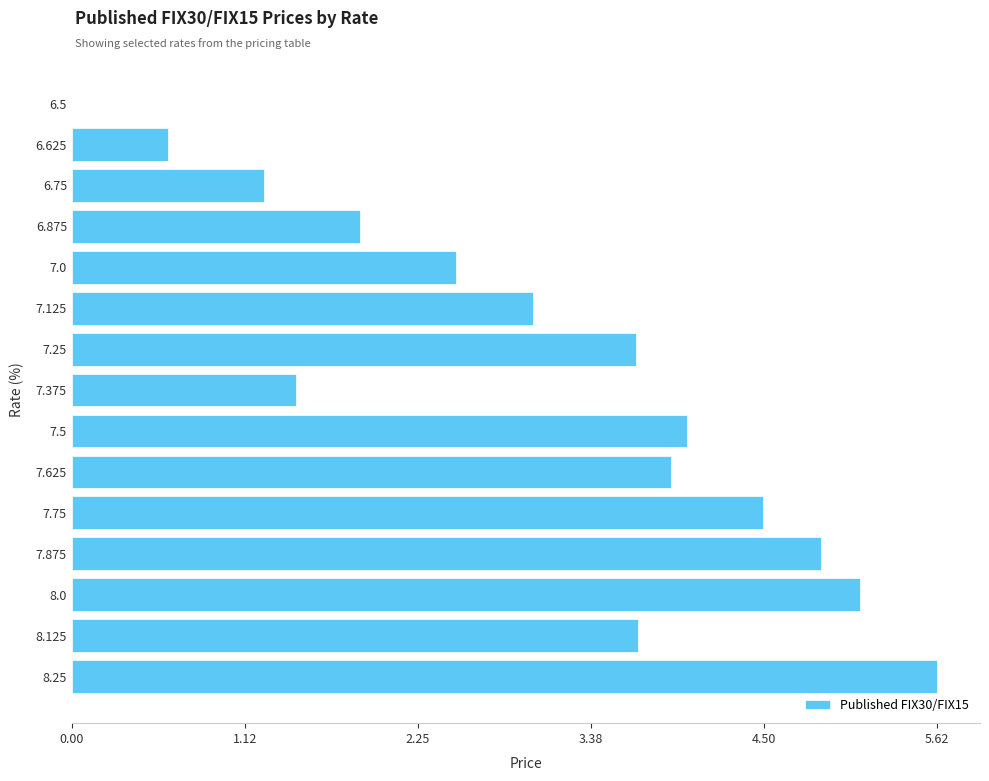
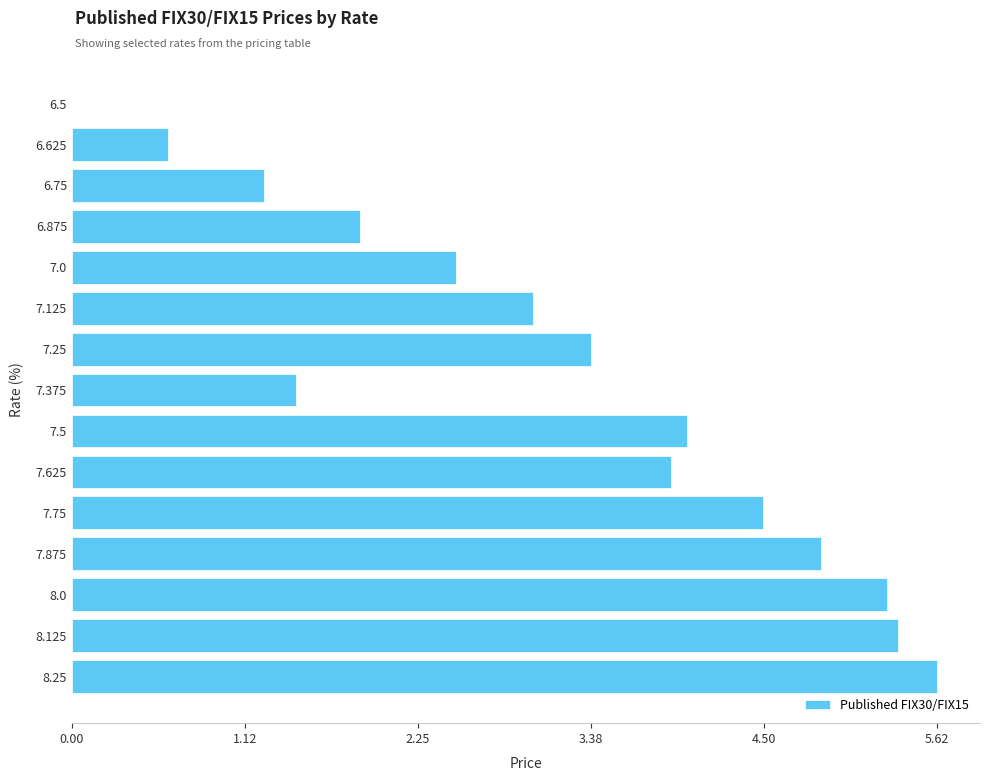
  {
    "6.5": 0.00,
    "6.625": 0.63,
    "6.75": 1.25,
    "6.875": 1.88,
    "7.0": 2.50,
    "7.125": 3.00,
-   "7.25": 3.67,
+   "7.25": 3.38,
    "7.375": 1.46,
    "7.5": 4.00,
    "7.625": 3.90,
    "7.75": 4.49,
    "7.875": 4.88,
-   "8.0": 5.13,
-   "8.125": 3.68,
+   "8.0": 5.30,
+   "8.125": 5.38,
    "8.25": 5.63
  }
